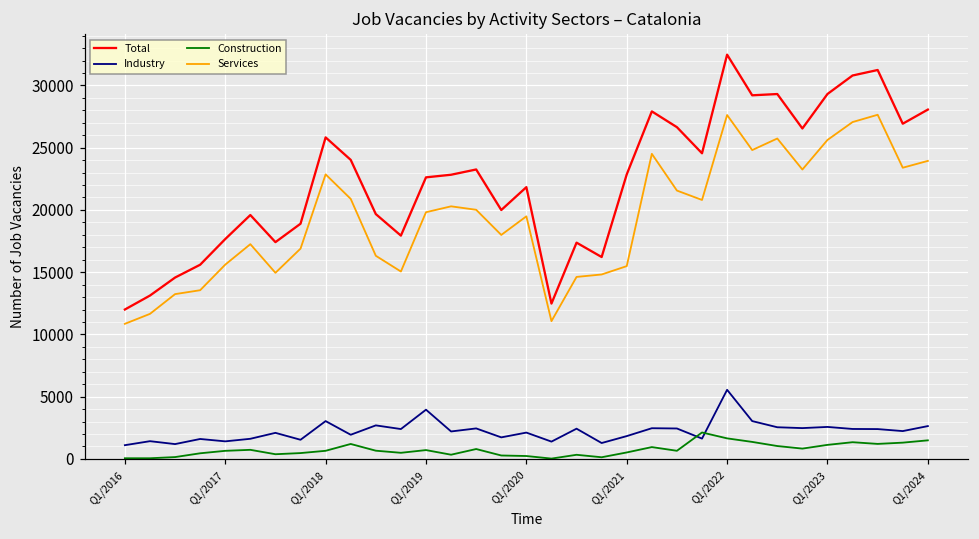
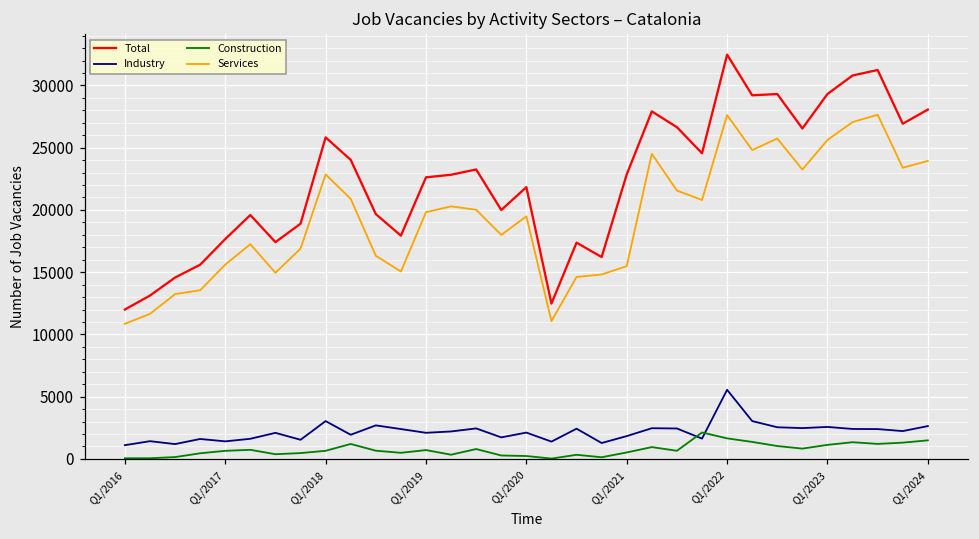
  {
    "Total": {
      "Q1/2016": 12000,
      "Q1/2017": 17700,
      "Q1/2018": 25800,
      "Q1/2019": 22600,
      "Q1/2020": 21800,
      "Q1/2021": 22900,
      "Q1/2022": 32500,
      "Q1/2023": 29300,
      "Q1/2024": 28100
    },
    "Industry": {
      "Q1/2016": 1100,
      "Q1/2017": 1400,
      "Q1/2018": 3000,
-     "Q1/2019": 4000,
+     "Q1/2019": 2100,
      "Q1/2020": 2100,
      "Q1/2021": 1800,
      "Q1/2022": 5500,
      "Q1/2023": 2600,
      "Q1/2024": 2600
    },
    "Construction": {
      "Q1/2016": 100,
      "Q1/2017": 600,
      "Q1/2018": 600,
      "Q1/2019": 700,
      "Q1/2020": 200,
      "Q1/2021": 500,
      "Q1/2022": 1600,
      "Q1/2023": 1100,
      "Q1/2024": 1500
    },
    "Services": {
      "Q1/2016": 10900,
      "Q1/2017": 15600,
      "Q1/2018": 22900,
      "Q1/2019": 19800,
      "Q1/2020": 19500,
      "Q1/2021": 15500,
      "Q1/2022": 27600,
      "Q1/2023": 25600,
      "Q1/2024": 23900
    }
  }
